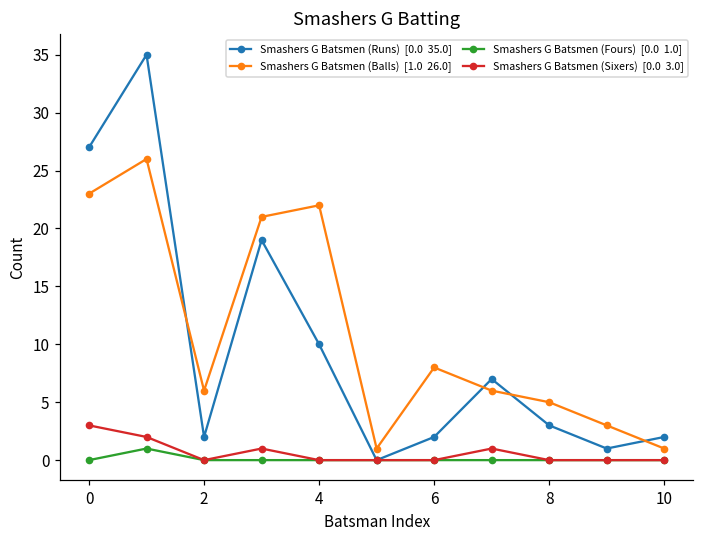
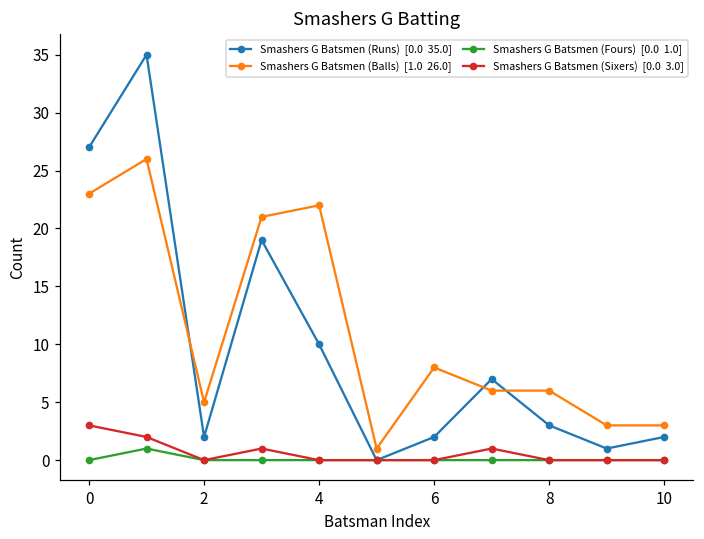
  {
    "Smashers G Batsmen (Runs) [0.0 35.0]": {
      "0": 27,
      "2": 2,
      "4": 10,
      "6": 2,
      "8": 3,
      "10": 2
    },
    "Smashers G Batsmen (Balls) [1.0 26.0]": {
      "0": 23,
-     "2": 6,
+     "2": 5,
      "4": 22,
      "6": 8,
-     "8": 5,
-     "10": 1
+     "8": 6,
+     "10": 3
    },
    "Smashers G Batsmen (Fours) [0.0 1.0]": {
      "0": 0
    },
    "Smashers G Batsmen (Sixers) [0.0 3.0]": {
      "0": 3
    }
  }
